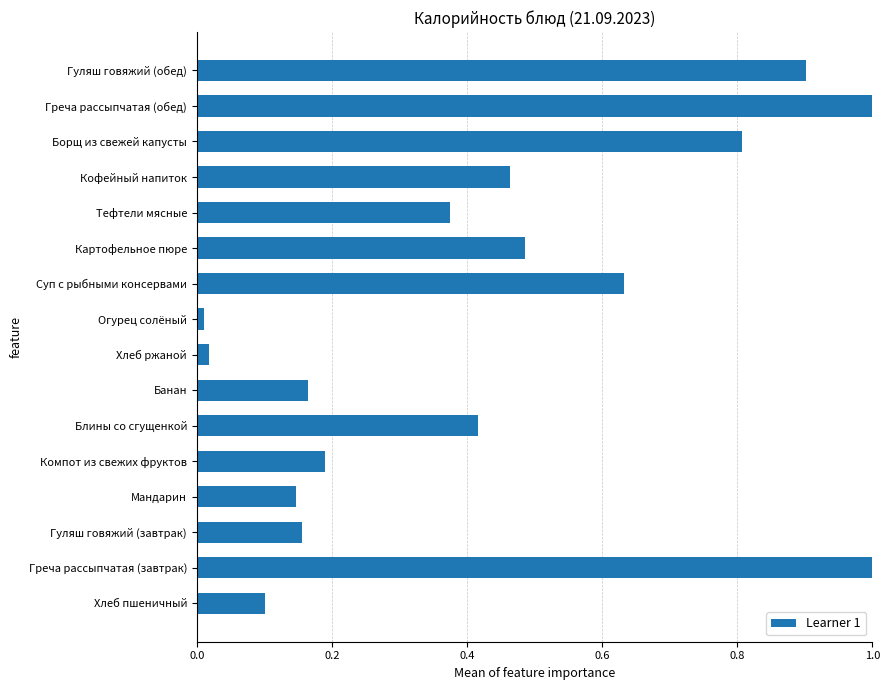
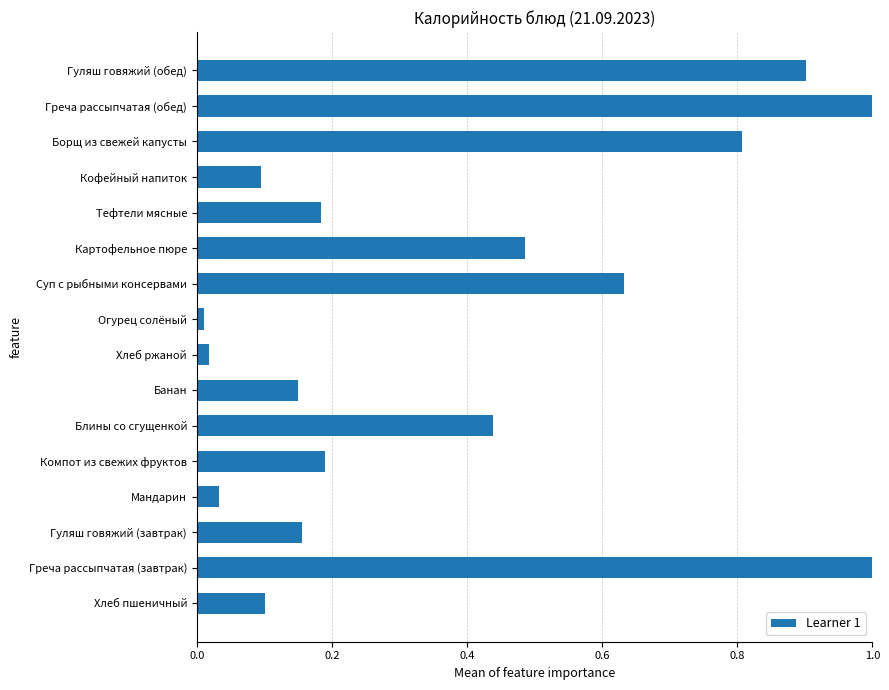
  {
    "Гуляш говяжий (обед)": 0.90,
    "Греча рассыпчатая (обед)": 1.00,
    "Борщ из свежей капусты": 0.81,
-   "Кофейный напиток": 0.46,
-   "Тефтели мясные": 0.37,
+   "Кофейный напиток": 0.10,
+   "Тефтели мясные": 0.18,
    "Картофельное пюре": 0.49,
    "Суп с рыбными консервами": 0.63,
    "Огурец солёный": 0.01,
    "Хлеб ржаной": 0.02,
-   "Банан": 0.17,
-   "Блины со сгущенкой": 0.42,
+   "Банан": 0.15,
+   "Блины со сгущенкой": 0.44,
    "Компот из свежих фруктов": 0.19,
-   "Мандарин": 0.15,
+   "Мандарин": 0.03,
    "Гуляш говяжий (завтрак)": 0.16,
    "Греча рассыпчатая (завтрак)": 1.00,
    "Хлеб пшеничный": 0.10
  }
